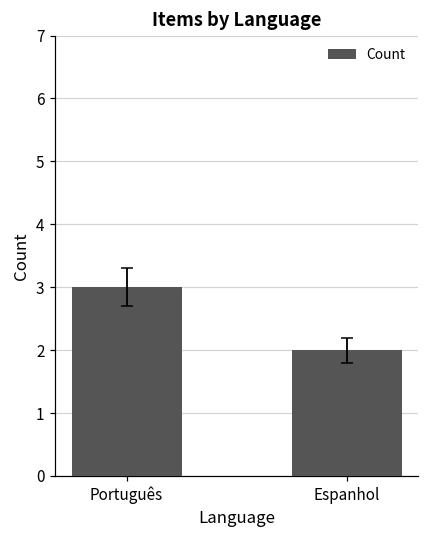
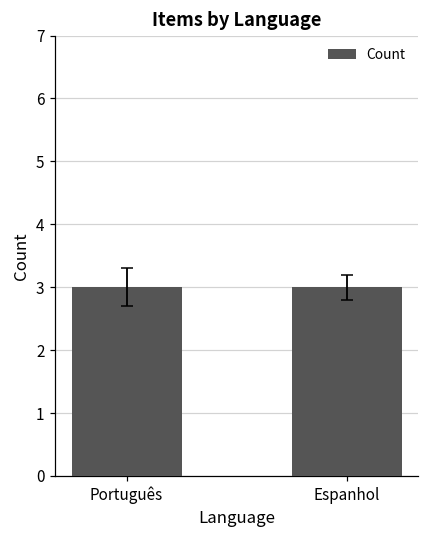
  {
    "Count": {
      "Português": 3,
-     "Espanhol": 2
+     "Espanhol": 3
    }
  }
